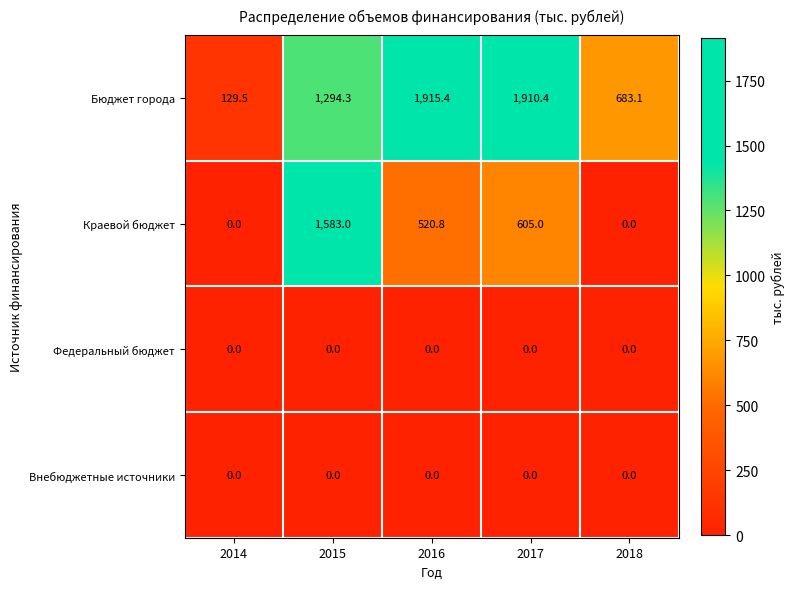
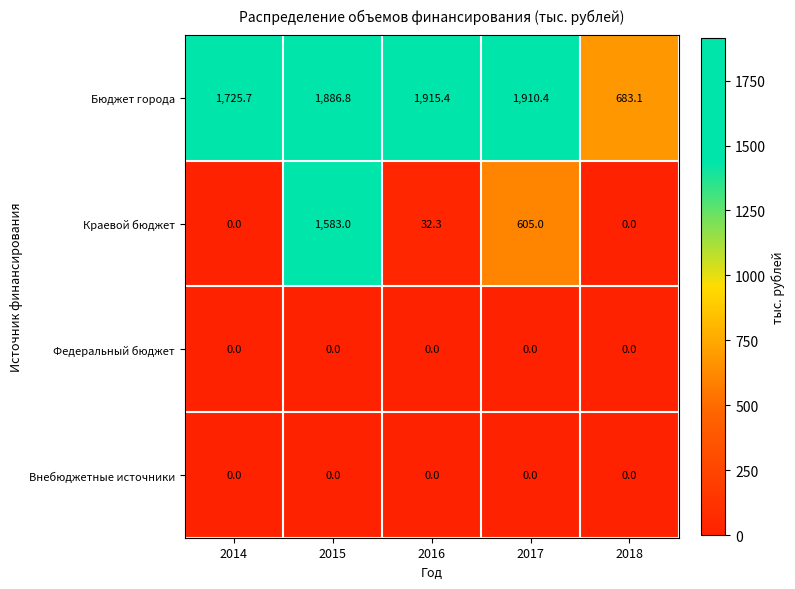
  {
    "Бюджет города": {
-     "2014": "129.5",
-     "2015": "1,294.3",
+     "2014": "1,725.7",
+     "2015": "1,886.8",
      "2016": "1,915.4",
      "2017": "1,910.4",
      "2018": "683.1"
    },
    "Краевой бюджет": {
      "2014": "0.0",
      "2015": "1,583.0",
-     "2016": "520.8",
+     "2016": "32.3",
      "2017": "605.0",
      "2018": "0.0"
    },
    "Федеральный бюджет": {
      "2014": "0.0",
      "2015": "0.0",
      "2016": "0.0",
      "2017": "0.0",
      "2018": "0.0"
    },
    "Внебюджетные источники": {
      "2014": "0.0",
      "2015": "0.0",
      "2016": "0.0",
      "2017": "0.0",
      "2018": "0.0"
    }
  }
